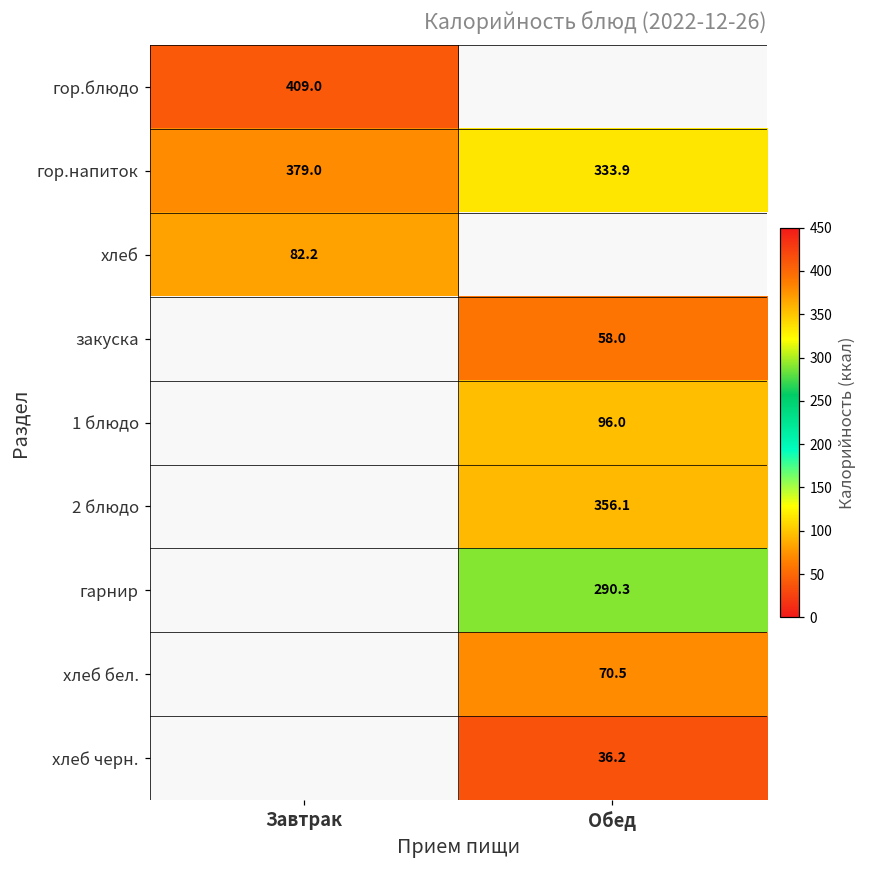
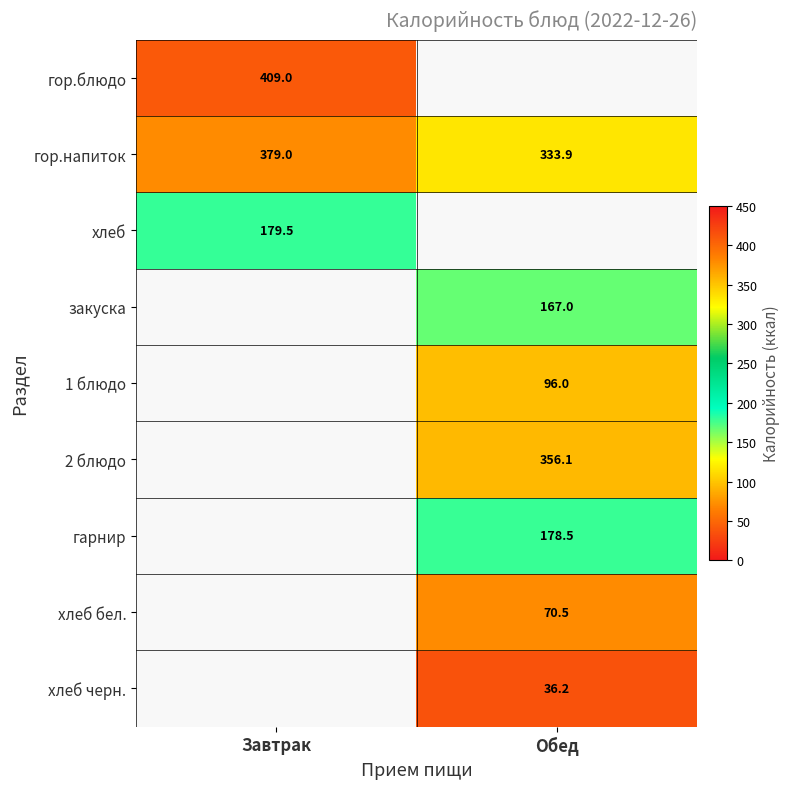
  {
    "гор.блюдо": {
      "Завтрак": 409.0
    },
    "гор.напиток": {
      "Завтрак": 379.0,
      "Обед": 333.9
    },
    "хлеб": {
-     "Завтрак": 82.2
+     "Завтрак": 179.5
    },
    "закуска": {
-     "Обед": 58.0
+     "Обед": 167.0
    },
    "1 блюдо": {
      "Обед": 96.0
    },
    "2 блюдо": {
      "Обед": 356.1
    },
    "гарнир": {
-     "Обед": 290.3
+     "Обед": 178.5
    },
    "хлеб бел.": {
      "Обед": 70.5
    },
    "хлеб черн.": {
      "Обед": 36.2
    }
  }
